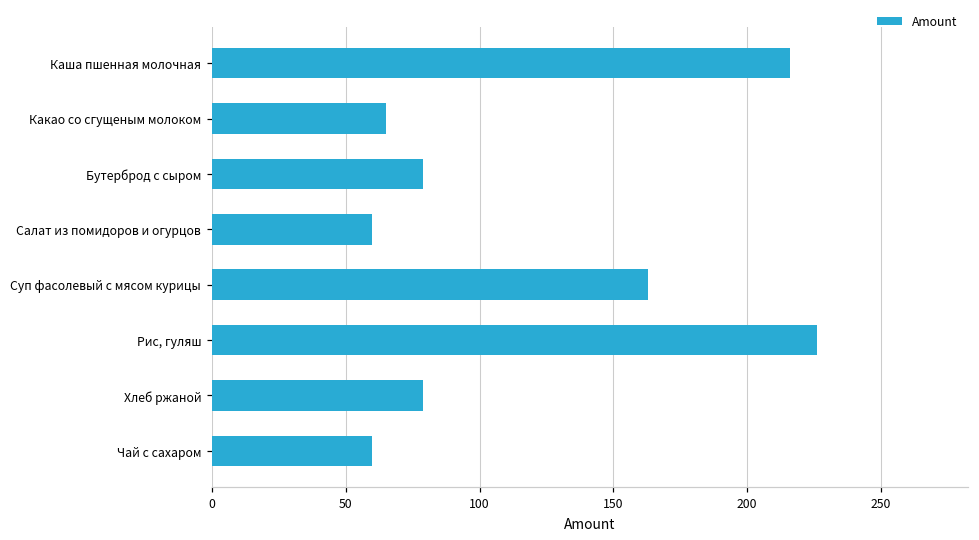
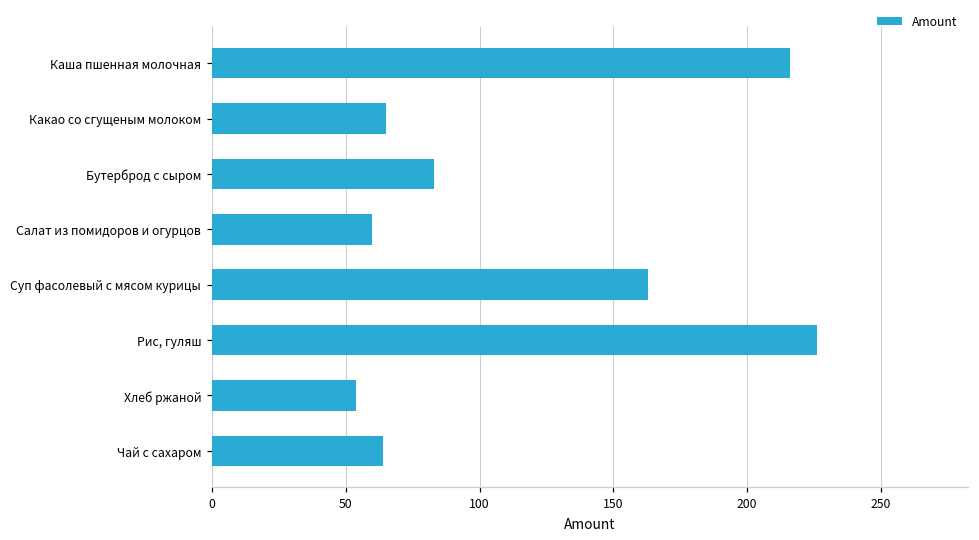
  {
    "Каша пшенная молочная": 216,
    "Какао со сгущеным молоком": 65,
-   "Бутерброд с сыром": 79,
+   "Бутерброд с сыром": 83,
    "Салат из помидоров и огурцов": 60,
    "Суп фасолевый с мясом курицы": 163,
    "Рис, гуляш": 226,
-   "Хлеб ржаной": 79,
-   "Чай с сахаром": 60
+   "Хлеб ржаной": 54,
+   "Чай с сахаром": 64
  }
